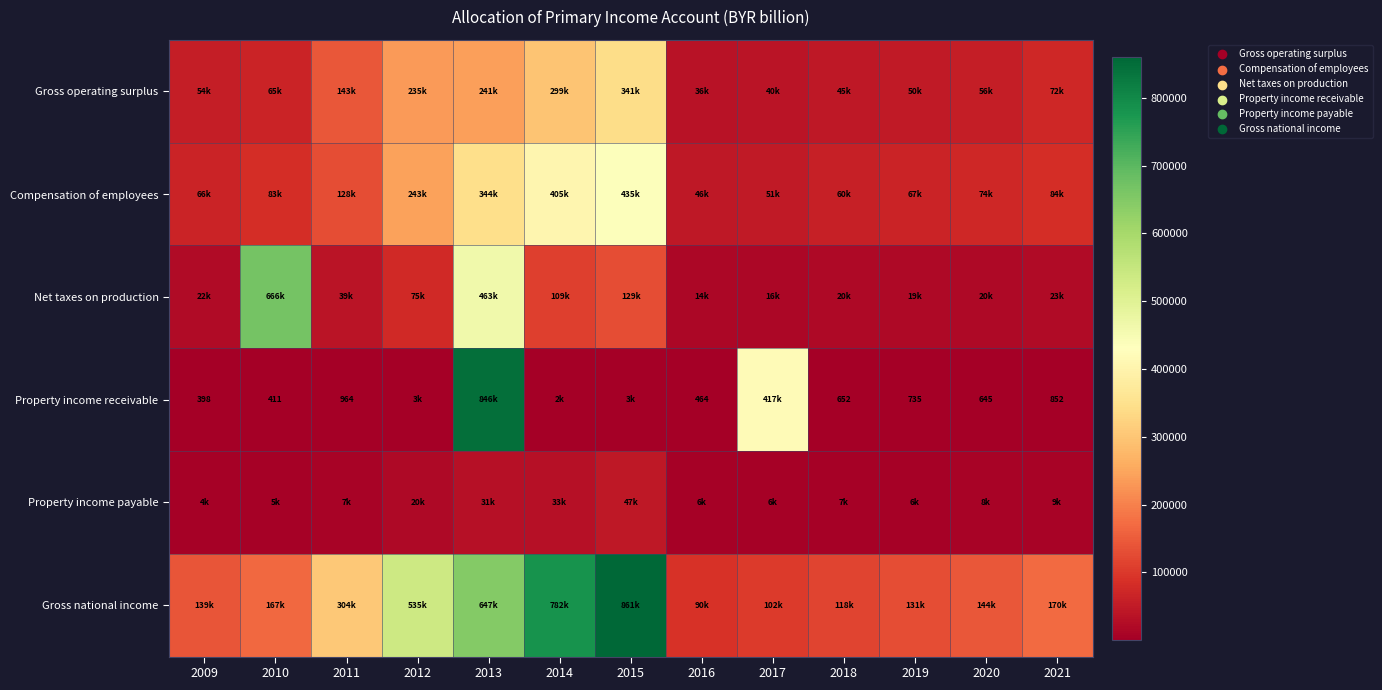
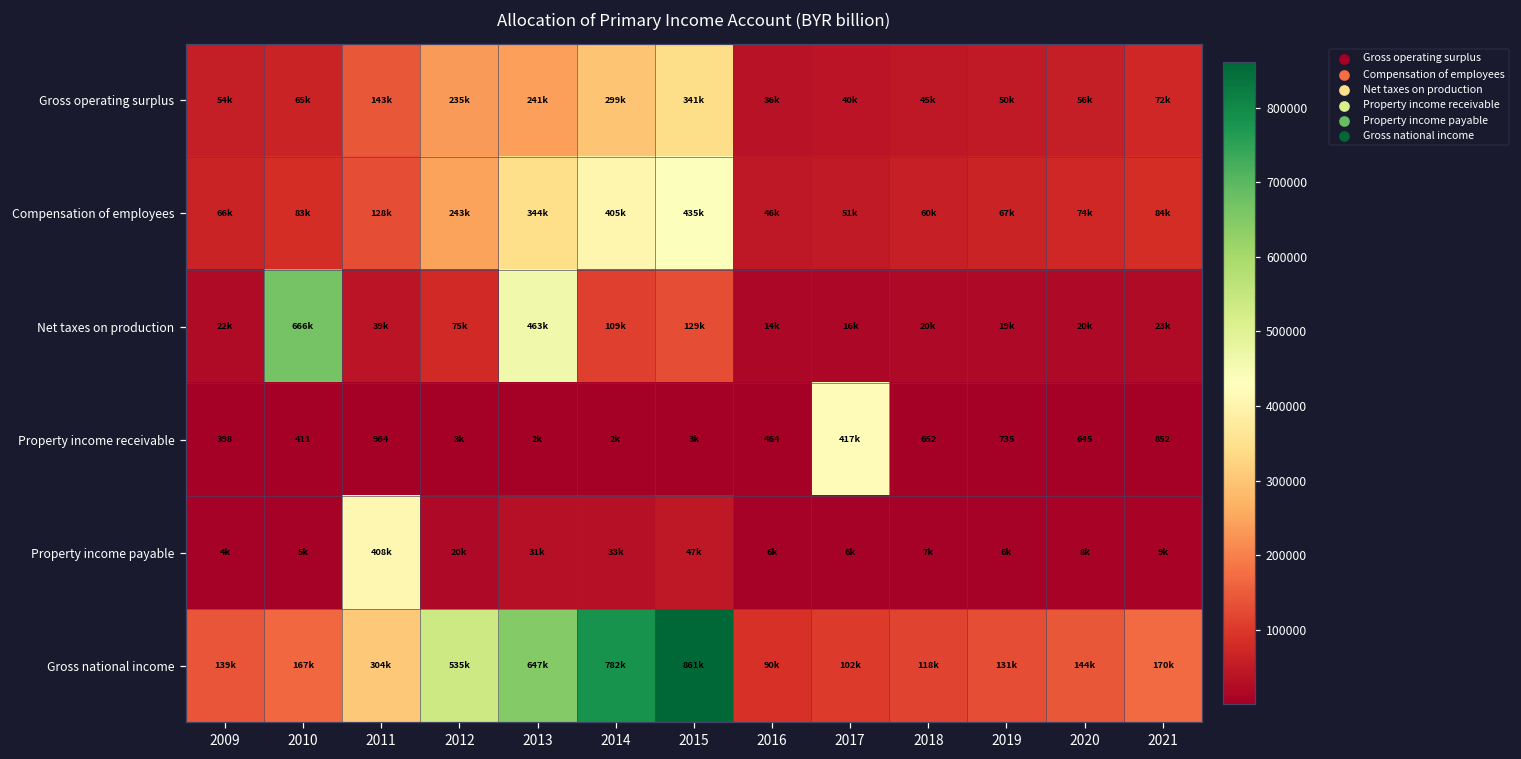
  {
    "Gross operating surplus": {
      "2009": "54k",
      "2010": "65k",
      "2011": "143k",
      "2012": "235k",
      "2013": "241k",
      "2014": "299k",
      "2015": "341k",
      "2016": "36k",
      "2017": "40k",
      "2018": "45k",
      "2019": "50k",
      "2020": "56k",
      "2021": "72k"
    },
    "Compensation of employees": {
      "2009": "66k",
      "2010": "83k",
      "2011": "128k",
      "2012": "243k",
      "2013": "344k",
      "2014": "405k",
      "2015": "435k",
      "2016": "46k",
      "2017": "51k",
      "2018": "60k",
      "2019": "67k",
      "2020": "74k",
      "2021": "84k"
    },
    "Net taxes on production": {
      "2009": "22k",
      "2010": "666k",
      "2011": "39k",
      "2012": "75k",
      "2013": "463k",
      "2014": "109k",
      "2015": "129k",
      "2016": "14k",
      "2017": "16k",
      "2018": "20k",
      "2019": "19k",
      "2020": "20k",
      "2021": "23k"
    },
    "Property income receivable": {
      "2009": "398",
      "2010": "411",
      "2011": "964",
      "2012": "3k",
-     "2013": "846k",
+     "2013": "2k",
      "2014": "2k",
      "2015": "3k",
      "2016": "464",
      "2017": "417k",
      "2018": "652",
      "2019": "735",
      "2020": "645",
      "2021": "852"
    },
    "Property income payable": {
      "2009": "4k",
      "2010": "5k",
-     "2011": "7k",
+     "2011": "408k",
      "2012": "20k",
      "2013": "31k",
      "2014": "33k",
      "2015": "47k",
      "2016": "6k",
      "2017": "6k",
      "2018": "7k",
      "2019": "6k",
      "2020": "8k",
      "2021": "9k"
    },
    "Gross national income": {
      "2009": "139k",
      "2010": "167k",
      "2011": "304k",
      "2012": "535k",
      "2013": "647k",
      "2014": "782k",
      "2015": "861k",
      "2016": "90k",
      "2017": "102k",
      "2018": "118k",
      "2019": "131k",
      "2020": "144k",
      "2021": "170k"
    }
  }
